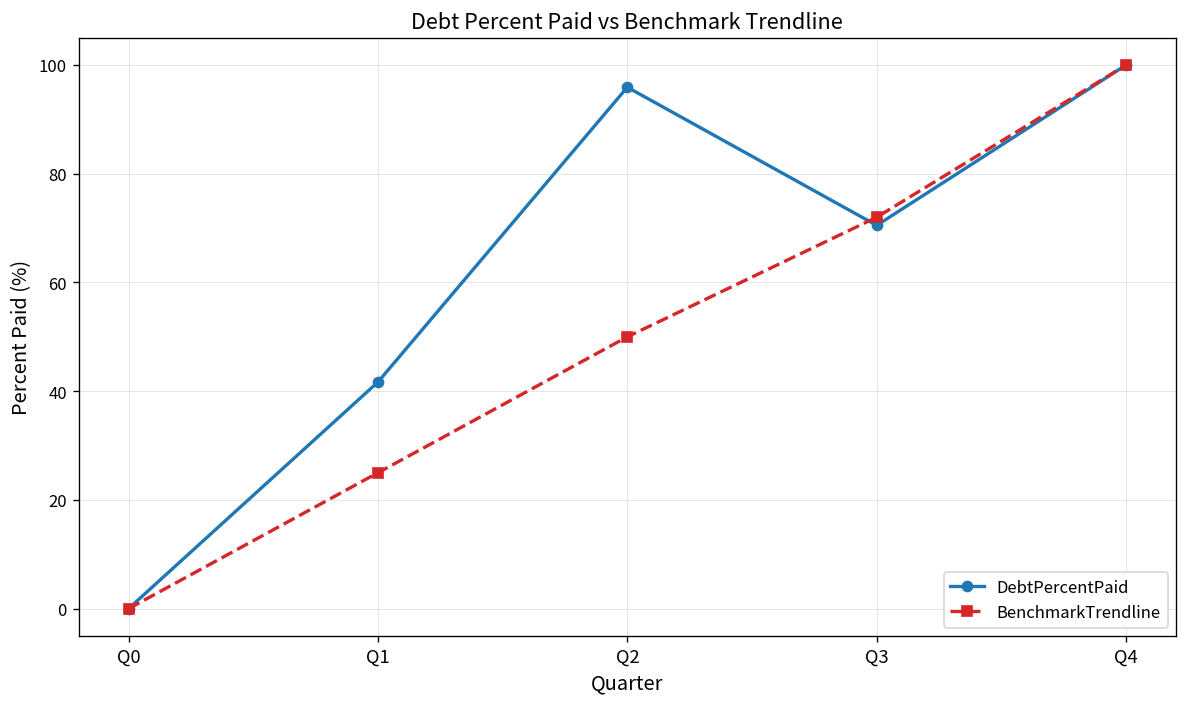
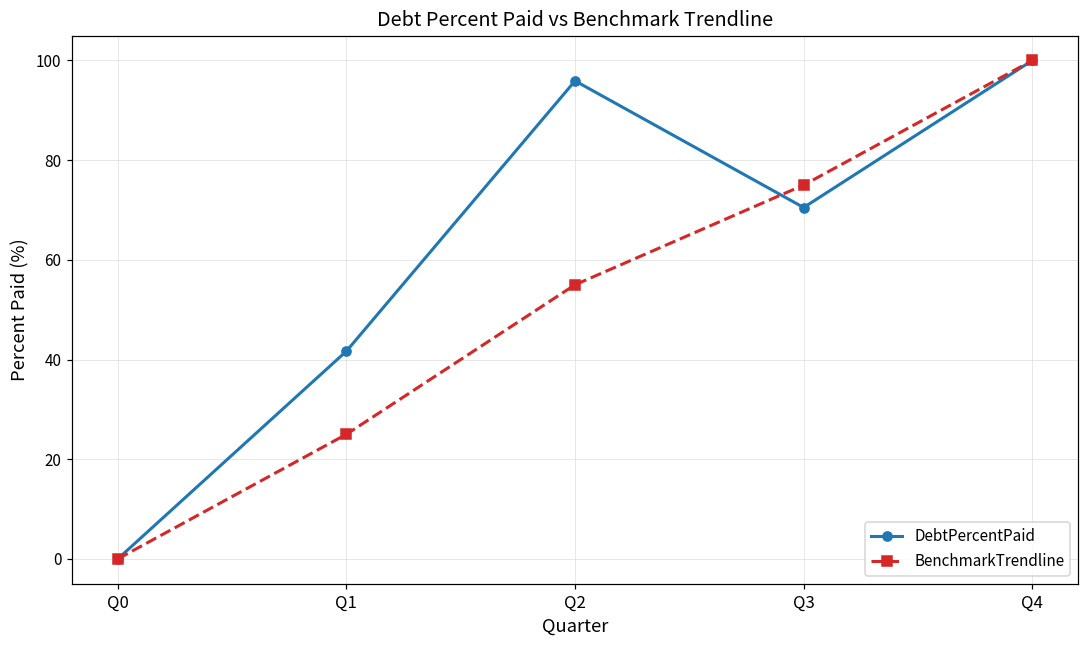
  {
    "DebtPercentPaid": {
      "Q1": 42,
      "Q2": 96,
      "Q3": 71
    },
    "BenchmarkTrendline": {
      "Q1": 25,
-     "Q2": 50,
-     "Q3": 72
+     "Q2": 55,
+     "Q3": 75
    }
  }
